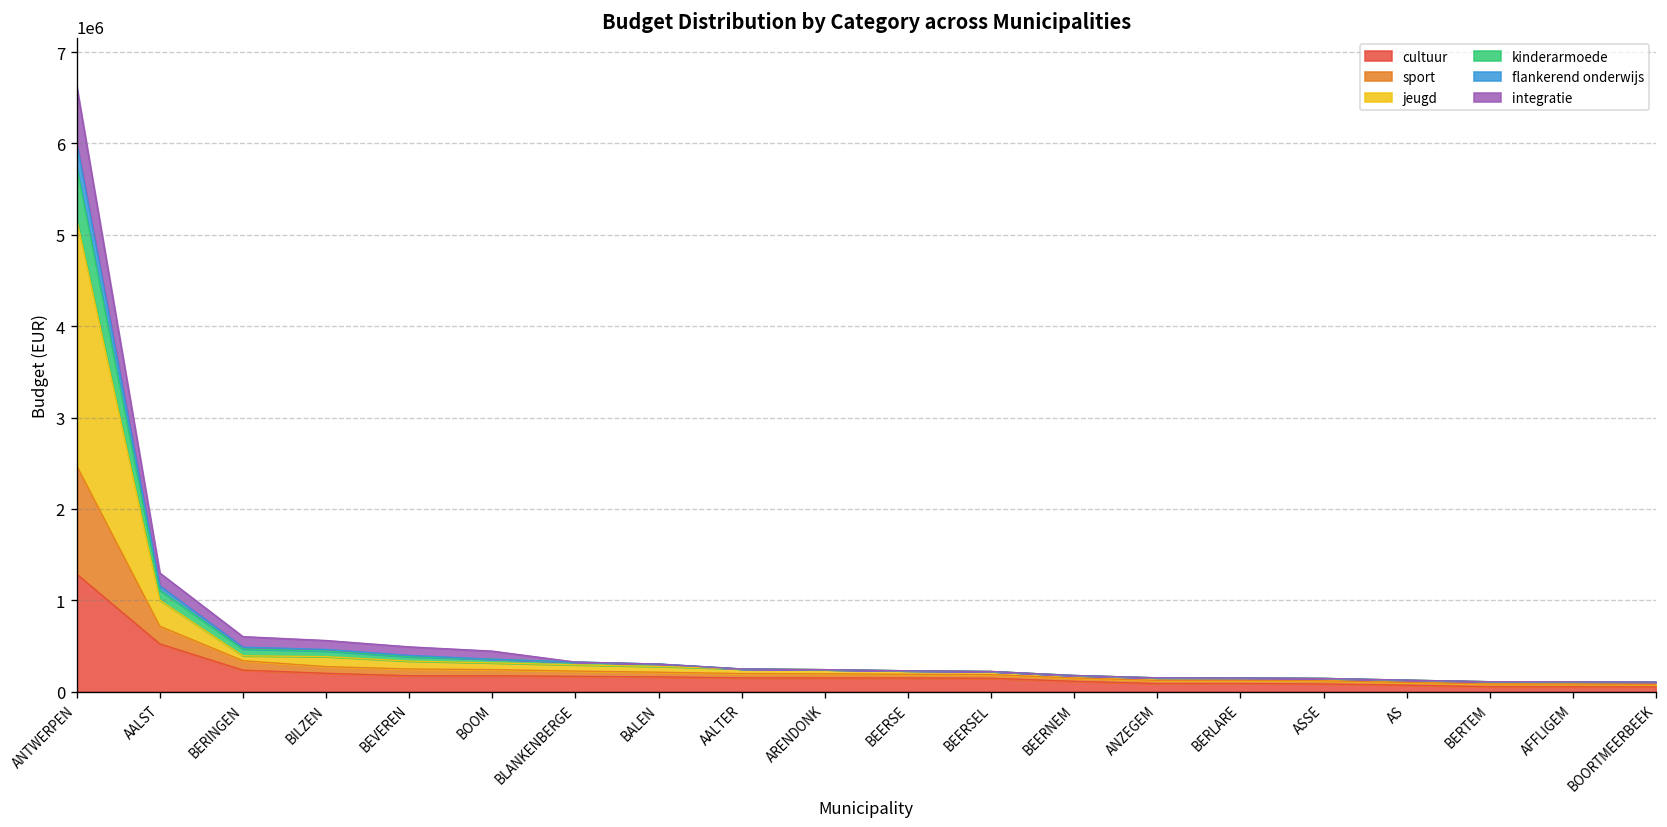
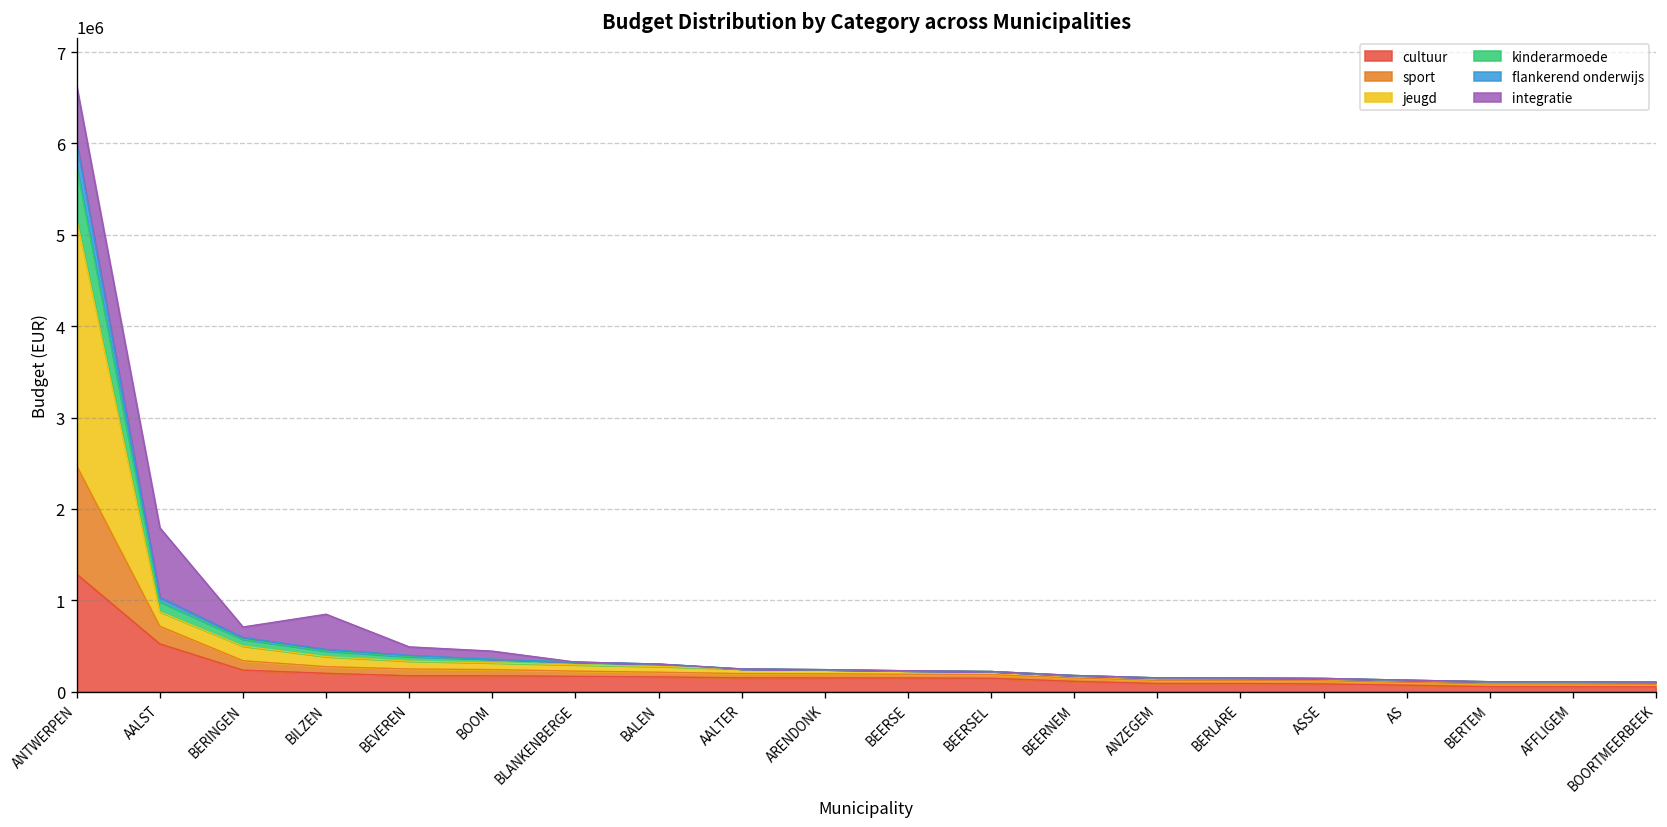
  {
    "jeugd": {
      "ANTWERPEN": 2700000,
-     "AALST": 300000,
-     "BERINGEN": 100000,
+     "AALST": 200000,
+     "BERINGEN": 200000,
      "BILZEN": 100000,
      "BEVEREN": 100000,
      "BOOM": 100000
    },
    "kinderarmoede": {
      "ANTWERPEN": 600000,
      "AALST": 100000
    },
    "flankerend onderwijs": {
      "ANTWERPEN": 300000,
      "AALST": 0
    },
    "integratie": {
      "ANTWERPEN": 600000,
-     "AALST": 100000,
+     "AALST": 800000,
      "BERINGEN": 100000,
-     "BILZEN": 100000,
+     "BILZEN": 400000,
      "BEVEREN": 100000,
      "BOOM": 100000
    }
  }
